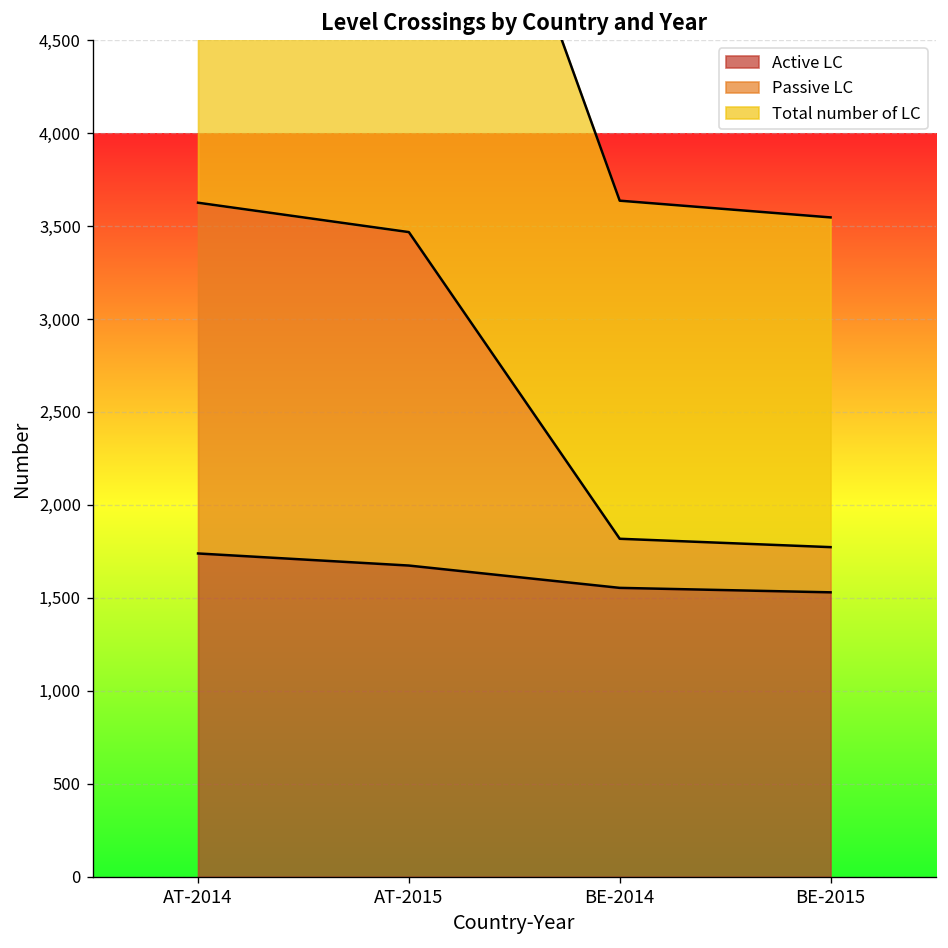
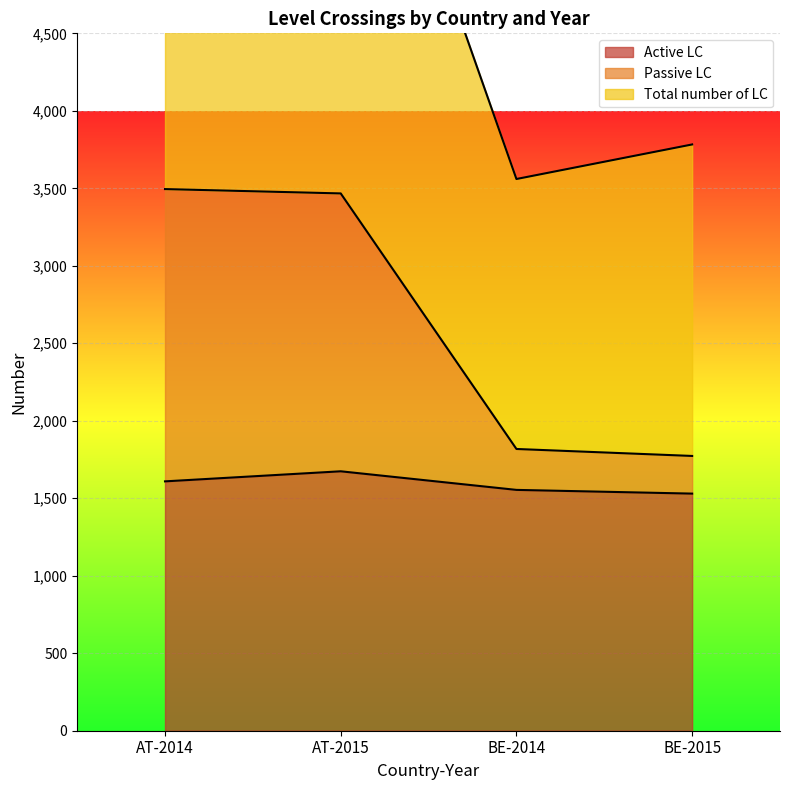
  {
    "Active LC": {
-     "AT-2014": "1,740",
+     "AT-2014": "1,610",
      "AT-2015": "1,670",
      "BE-2014": "1,550",
      "BE-2015": "1,530"
    },
    "Passive LC": {
      "AT-2014": "1,890",
      "AT-2015": "1,790",
      "BE-2014": "260",
      "BE-2015": "240"
    },
    "Total number of LC": {
-     "BE-2014": "1,820",
-     "BE-2015": "1,770"
+     "BE-2014": "1,740",
+     "BE-2015": "2,010"
    }
  }
